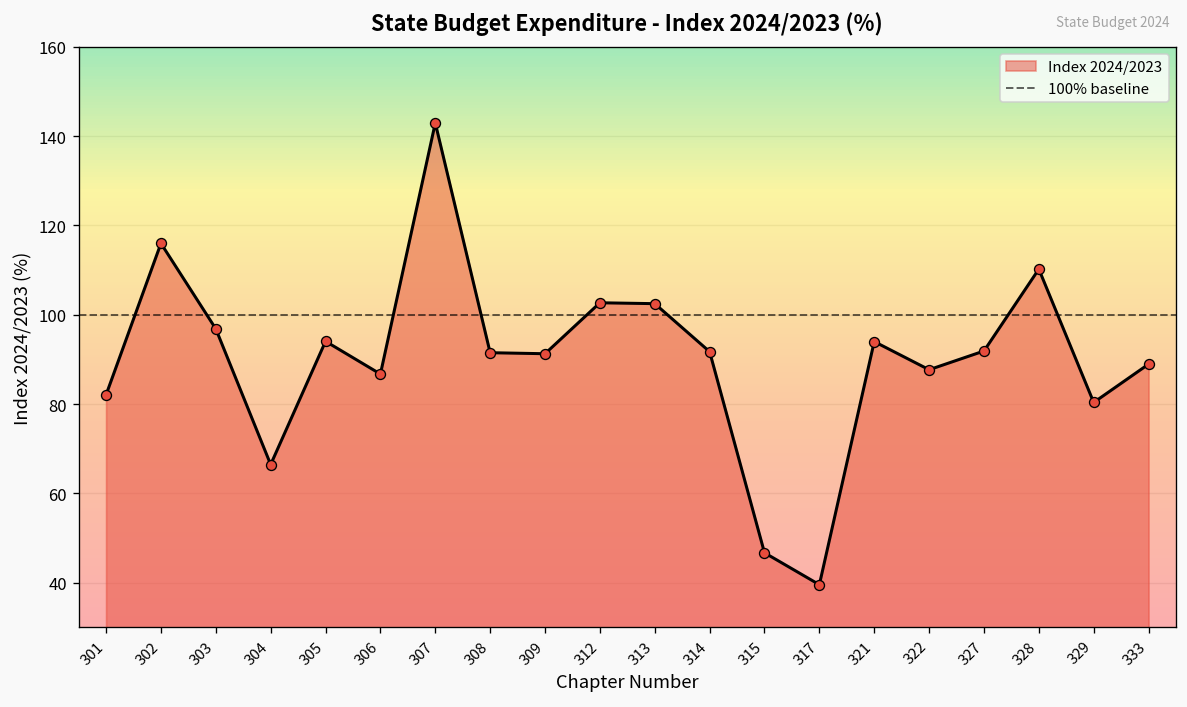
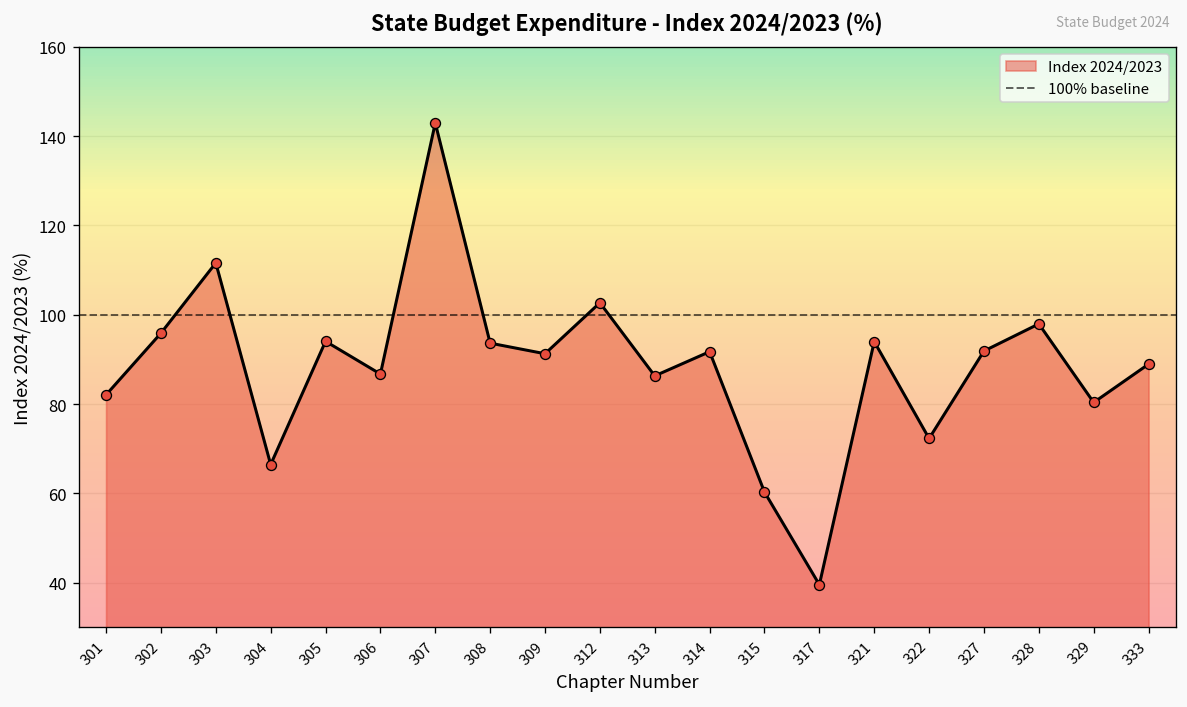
  {
    "301": 82,
-   "302": 116,
-   "303": 97,
+   "302": 96,
+   "303": 112,
    "304": 66,
    "305": 94,
    "306": 87,
    "307": 143,
-   "308": 92,
+   "308": 94,
    "309": 91,
    "312": 103,
-   "313": 102,
+   "313": 86,
    "314": 92,
-   "315": 47,
+   "315": 60,
    "317": 40,
    "321": 94,
-   "322": 88,
+   "322": 72,
    "327": 92,
-   "328": 110,
+   "328": 98,
    "329": 80,
    "333": 89
  }
